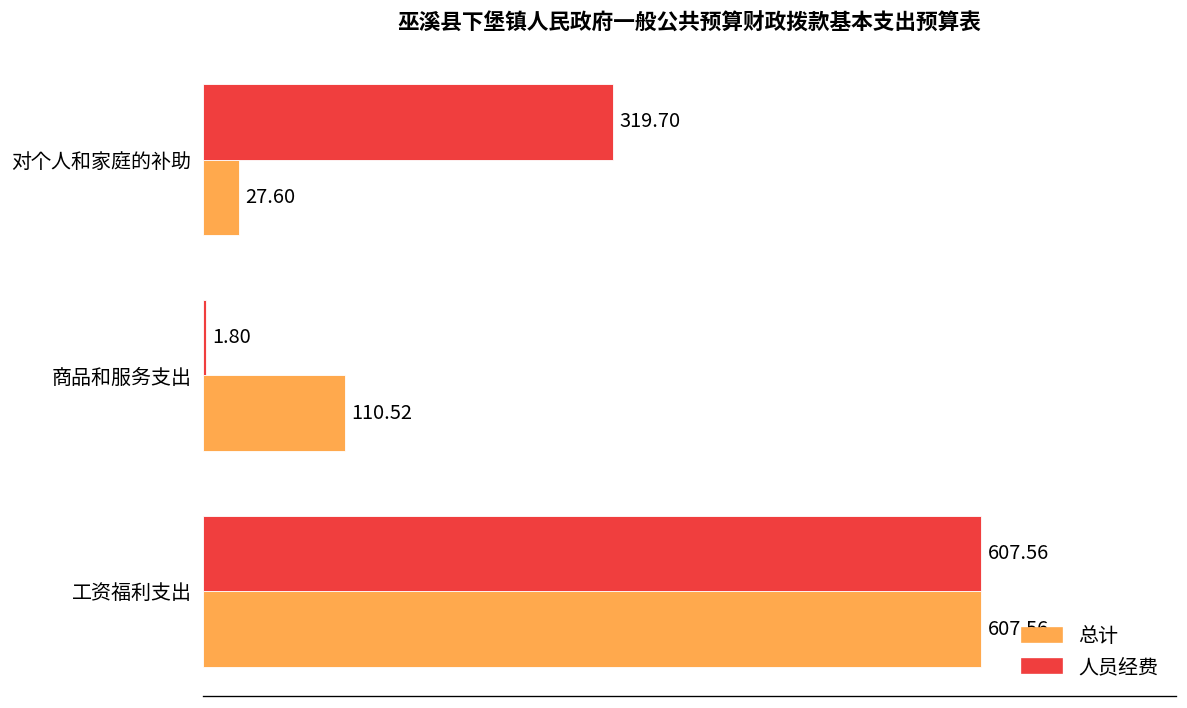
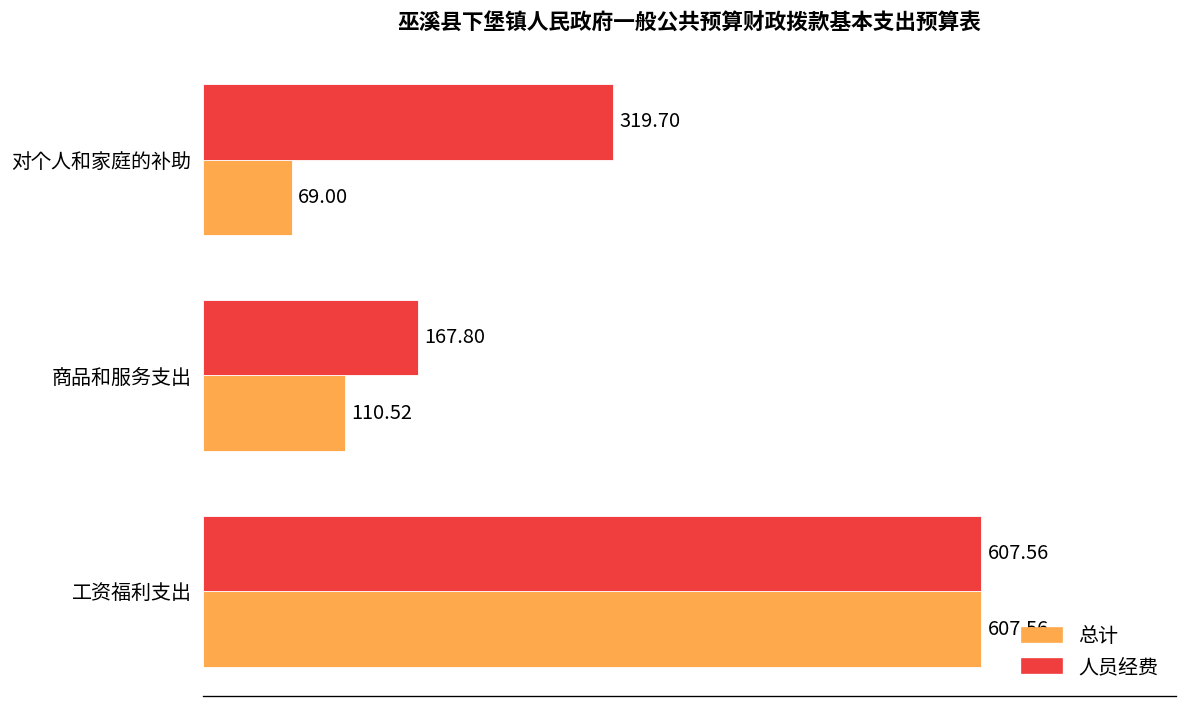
  {
    "总计": {
-     "对个人和家庭的补助": 27.60,
+     "对个人和家庭的补助": 69.00,
      "商品和服务支出": 110.52,
      "工资福利支出": 607.56
    },
    "人员经费": {
      "对个人和家庭的补助": 319.70,
-     "商品和服务支出": 1.80,
+     "商品和服务支出": 167.80,
      "工资福利支出": 607.56
    }
  }
